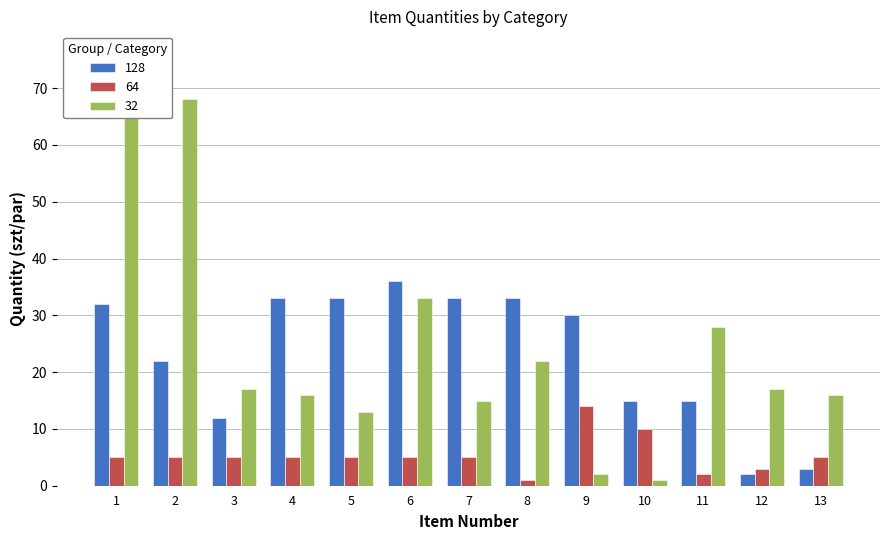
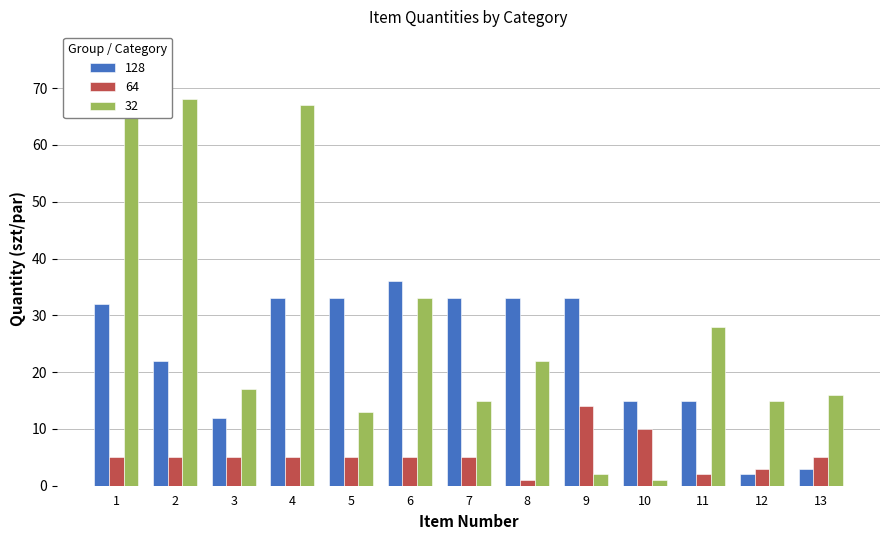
  {
    "128": {
      "1": 32,
      "2": 22,
      "3": 12,
      "4": 33,
      "5": 33,
      "6": 36,
      "7": 33,
      "8": 33,
-     "9": 30,
+     "9": 33,
      "10": 15,
      "11": 15,
      "12": 2,
      "13": 3
    },
    "64": {
      "1": 5,
      "2": 5,
      "3": 5,
      "4": 5,
      "5": 5,
      "6": 5,
      "7": 5,
      "8": 1,
      "9": 14,
      "10": 10,
      "11": 2,
      "12": 3,
      "13": 5
    },
    "32": {
      "2": 68,
      "3": 17,
-     "4": 16,
+     "4": 67,
      "5": 13,
      "6": 33,
      "7": 15,
      "8": 22,
      "9": 2,
      "10": 1,
      "11": 28,
-     "12": 17,
+     "12": 15,
      "13": 16
    }
  }
